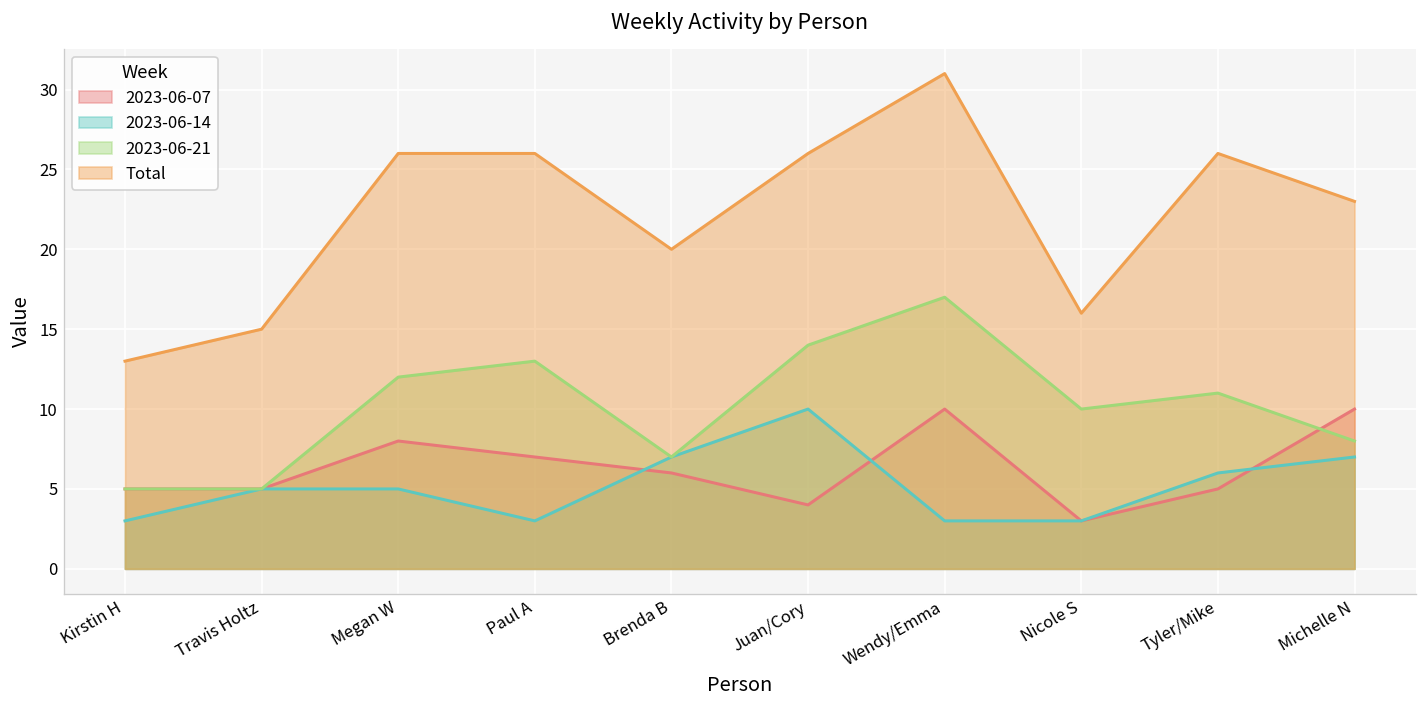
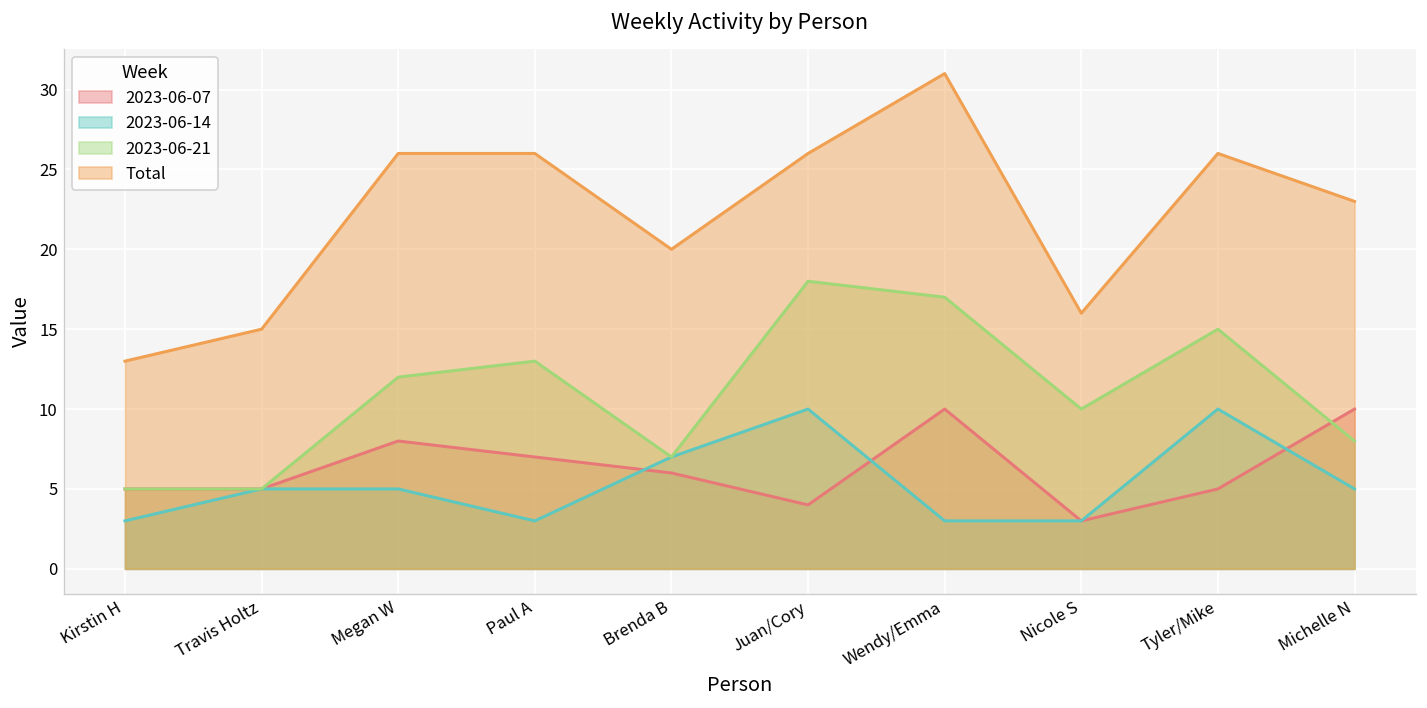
  {
    "2023-06-14": {
      "Kirstin H": 3,
      "Megan W": 5,
      "Paul A": 3,
      "Juan/Cory": 10,
      "Wendy/Emma": 3,
-     "Tyler/Mike": 6,
-     "Michelle N": 7
+     "Tyler/Mike": 10,
+     "Michelle N": 5
    },
    "2023-06-21": {
      "Megan W": 12,
      "Paul A": 13,
-     "Juan/Cory": 14,
+     "Juan/Cory": 18,
      "Wendy/Emma": 17,
      "Nicole S": 10,
-     "Tyler/Mike": 11,
+     "Tyler/Mike": 15,
      "Michelle N": 8
    }
  }
